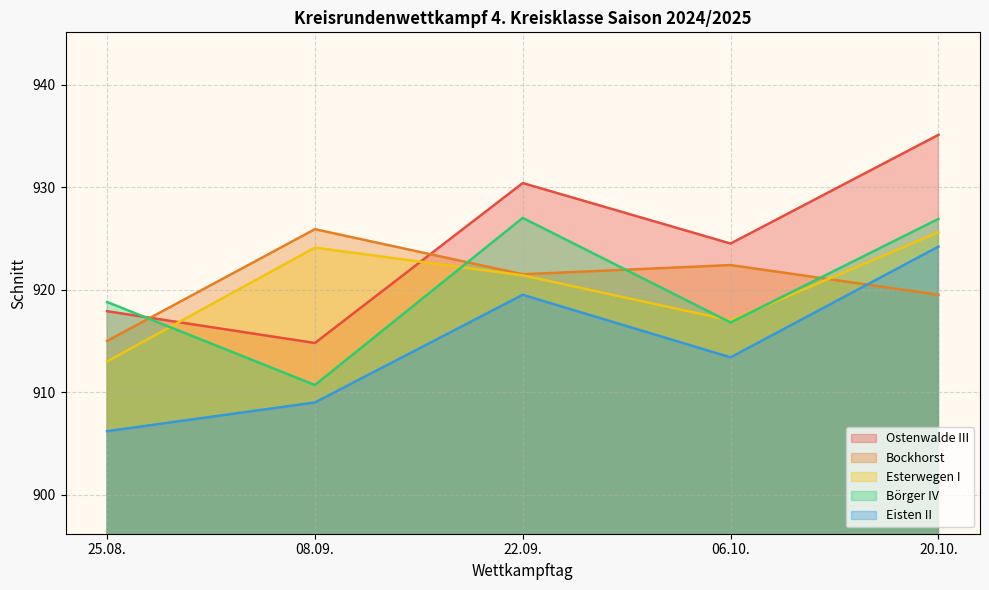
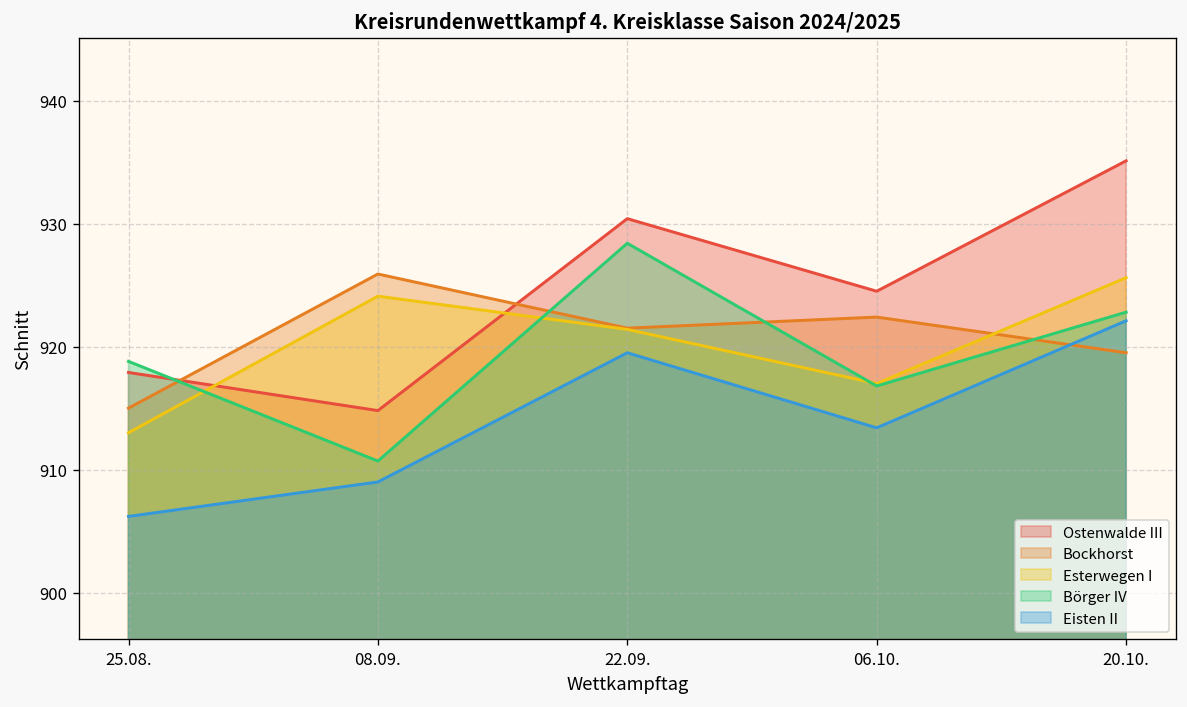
  {
    "Börger IV": {
      "25.08.": 918.8,
      "08.09.": 910.7,
-     "22.09.": 927.0,
-     "20.10.": 926.9
+     "22.09.": 928.4,
+     "20.10.": 922.8
    },
    "Eisten II": {
      "25.08.": 906.2,
      "08.09.": 909.0,
      "22.09.": 919.5,
      "06.10.": 913.4,
-     "20.10.": 924.2
+     "20.10.": 922.1
    }
  }
